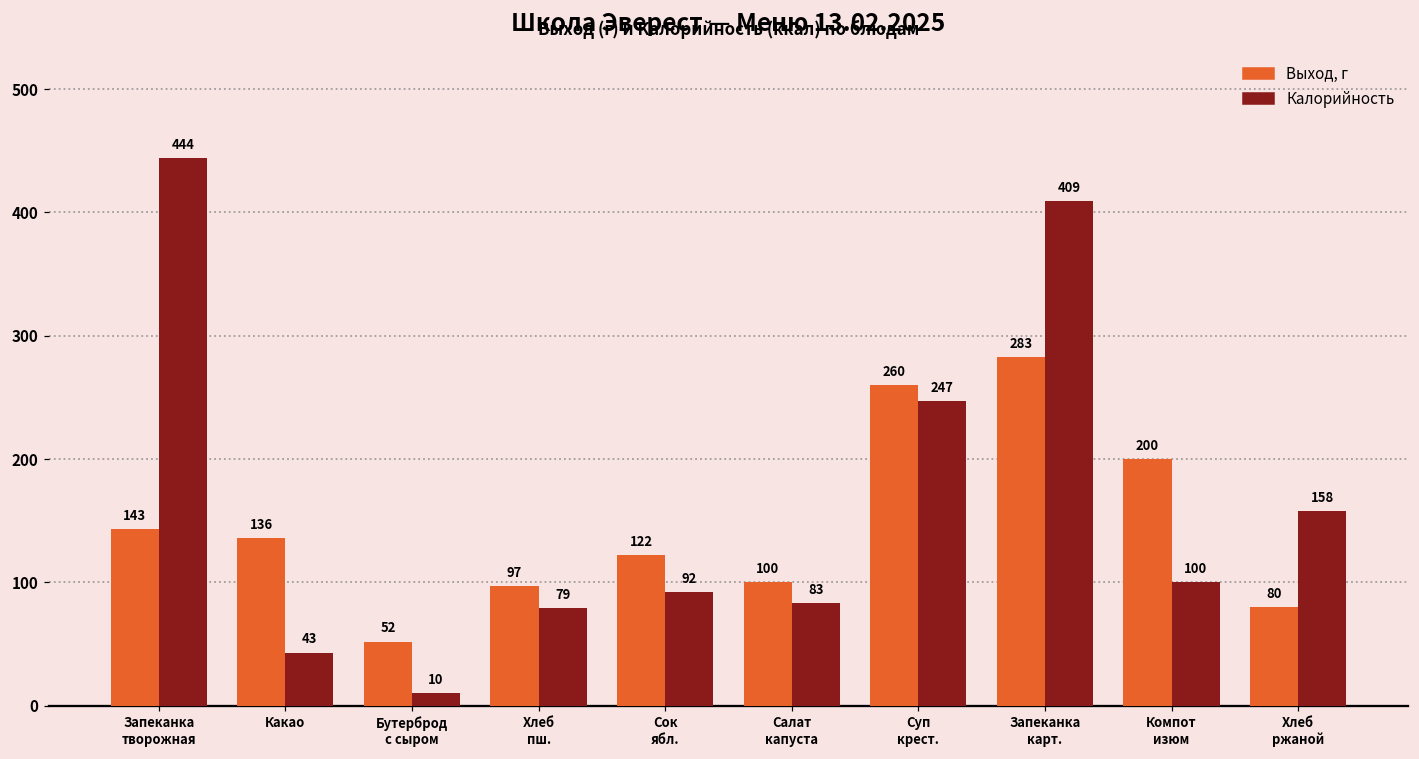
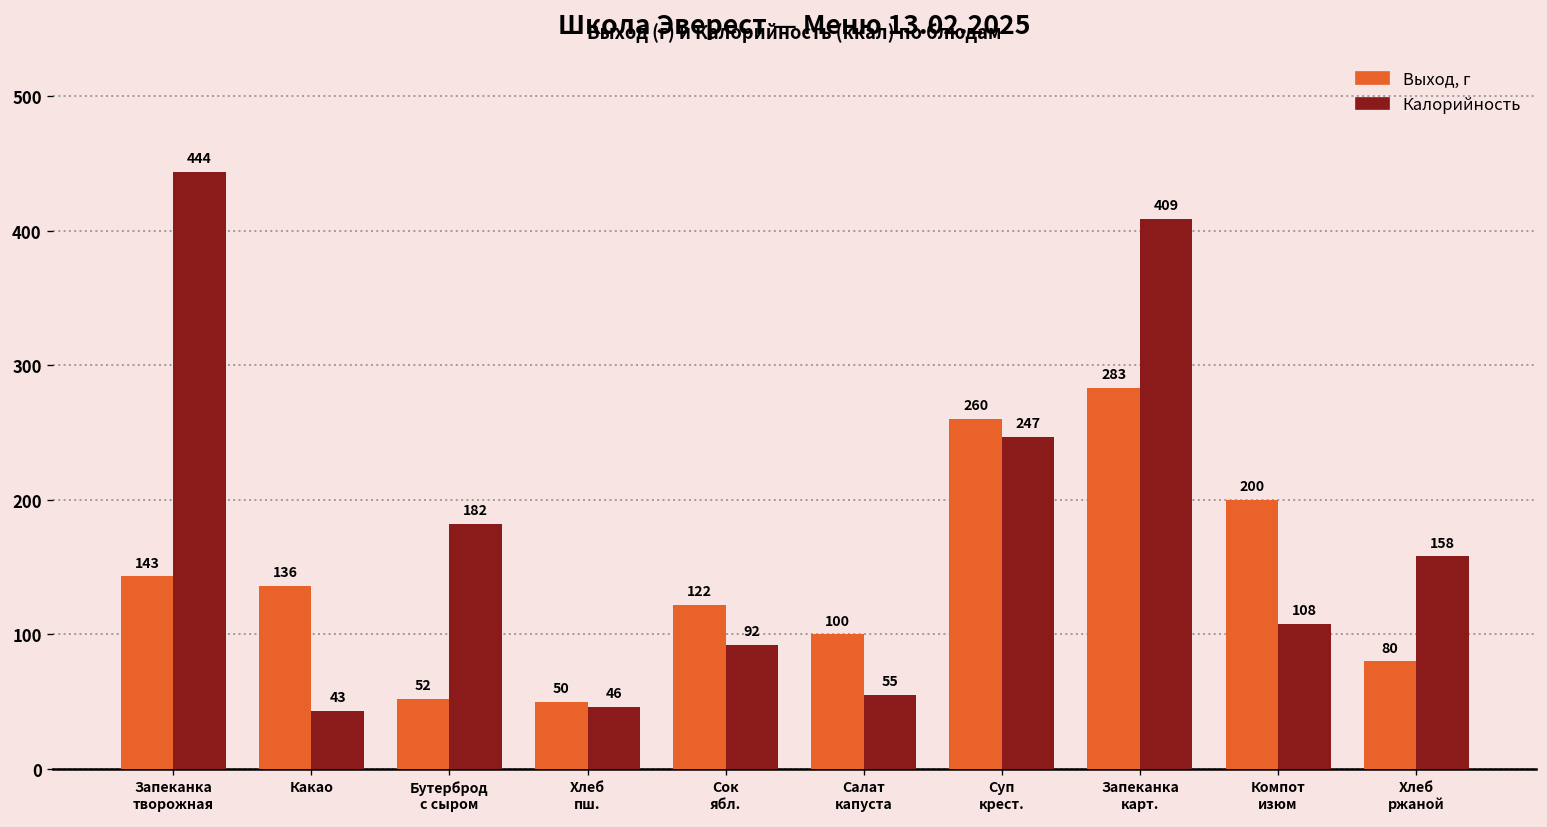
  {
    "Выход, г": {
      "Запеканка творожная": 143,
      "Какао": 136,
      "Бутерброд с сыром": 52,
-     "Хлеб пш.": 97,
+     "Хлеб пш.": 50,
      "Сок ябл.": 122,
      "Салат капуста": 100,
      "Суп крест.": 260,
      "Запеканка карт.": 283,
      "Компот изюм": 200,
      "Хлеб ржаной": 80
    },
    "Калорийность": {
      "Запеканка творожная": 444,
      "Какао": 43,
-     "Бутерброд с сыром": 10,
-     "Хлеб пш.": 79,
+     "Бутерброд с сыром": 182,
+     "Хлеб пш.": 46,
      "Сок ябл.": 92,
-     "Салат капуста": 83,
+     "Салат капуста": 55,
      "Суп крест.": 247,
      "Запеканка карт.": 409,
-     "Компот изюм": 100,
+     "Компот изюм": 108,
      "Хлеб ржаной": 158
    }
  }
